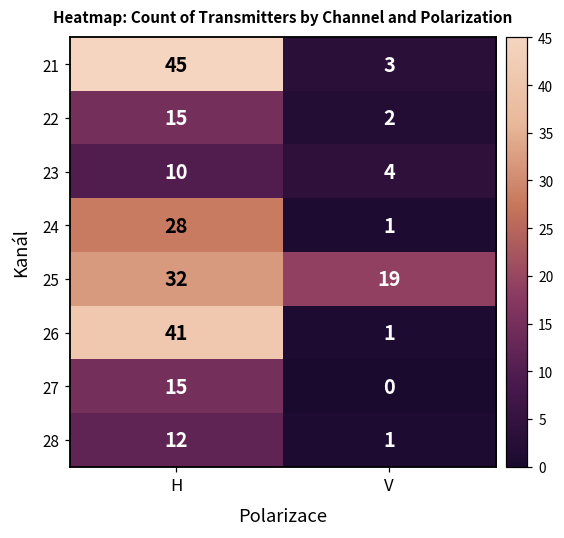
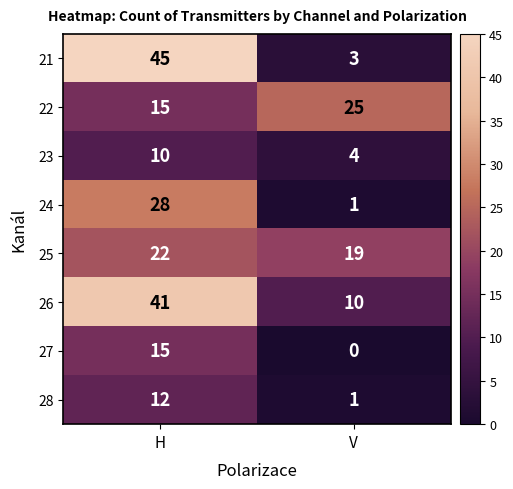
  {
    "21": {
      "H": 45,
      "V": 3
    },
    "22": {
      "H": 15,
-     "V": 2
+     "V": 25
    },
    "23": {
      "H": 10,
      "V": 4
    },
    "24": {
      "H": 28,
      "V": 1
    },
    "25": {
-     "H": 32,
+     "H": 22,
      "V": 19
    },
    "26": {
      "H": 41,
-     "V": 1
+     "V": 10
    },
    "27": {
      "H": 15,
      "V": 0
    },
    "28": {
      "H": 12,
      "V": 1
    }
  }
